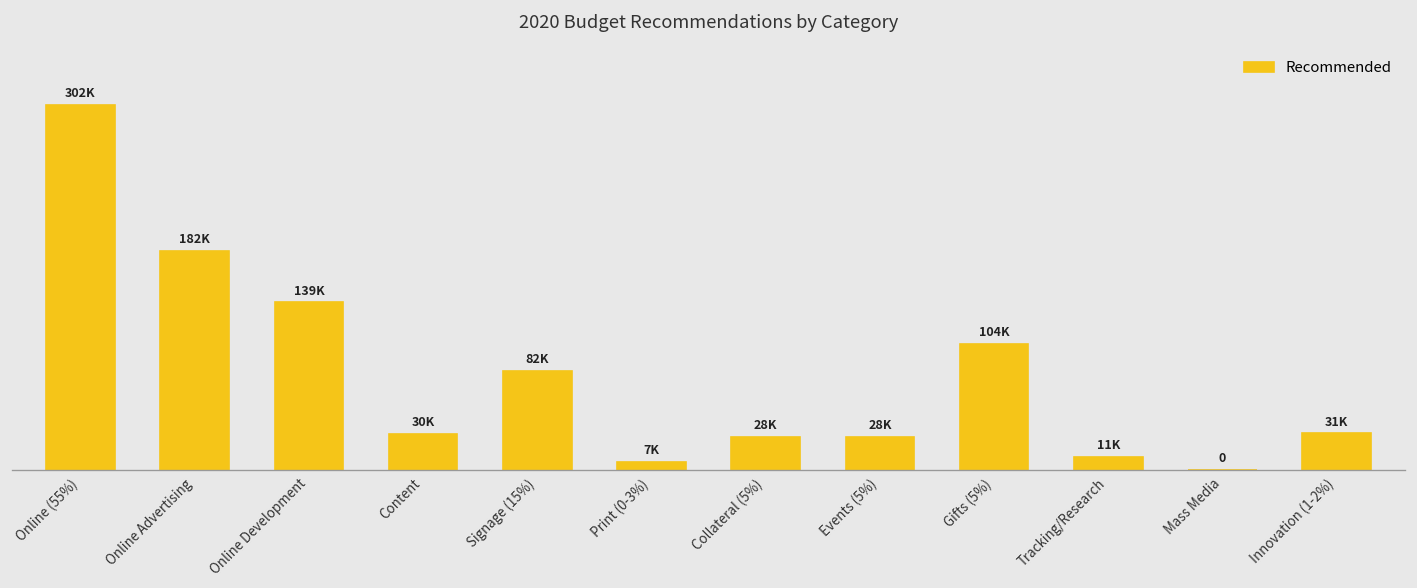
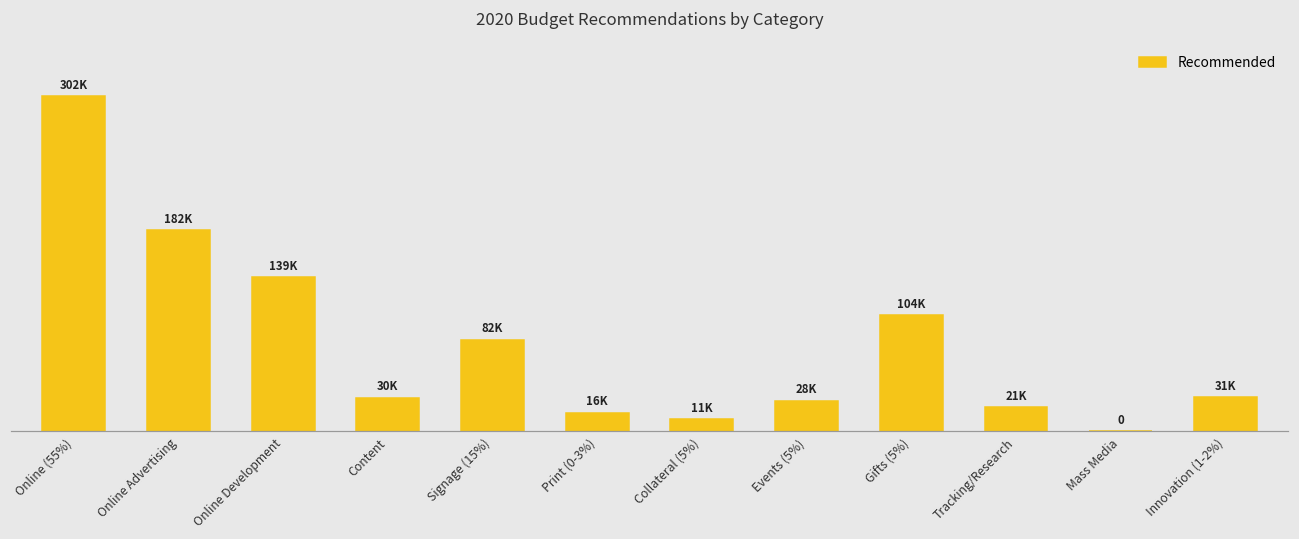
  {
    "Online (55%)": "302K",
    "Online Advertising": "182K",
    "Online Development": "139K",
    "Content": "30K",
    "Signage (15%)": "82K",
-   "Print (0-3%)": "7K",
-   "Collateral (5%)": "28K",
+   "Print (0-3%)": "16K",
+   "Collateral (5%)": "11K",
    "Events (5%)": "28K",
    "Gifts (5%)": "104K",
-   "Tracking/Research": "11K",
+   "Tracking/Research": "21K",
    "Mass Media": "0",
    "Innovation (1-2%)": "31K"
  }
